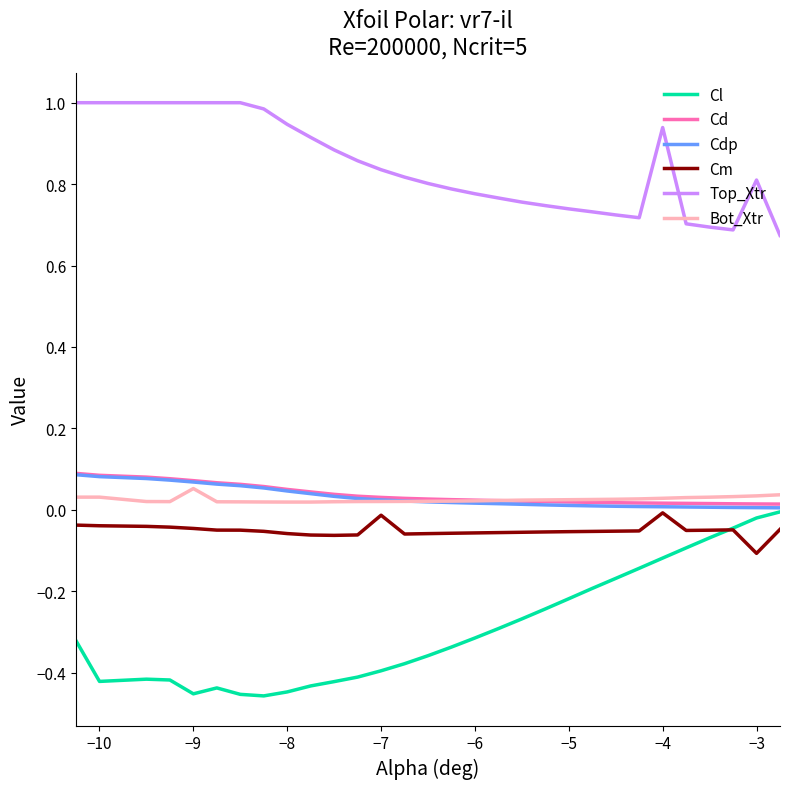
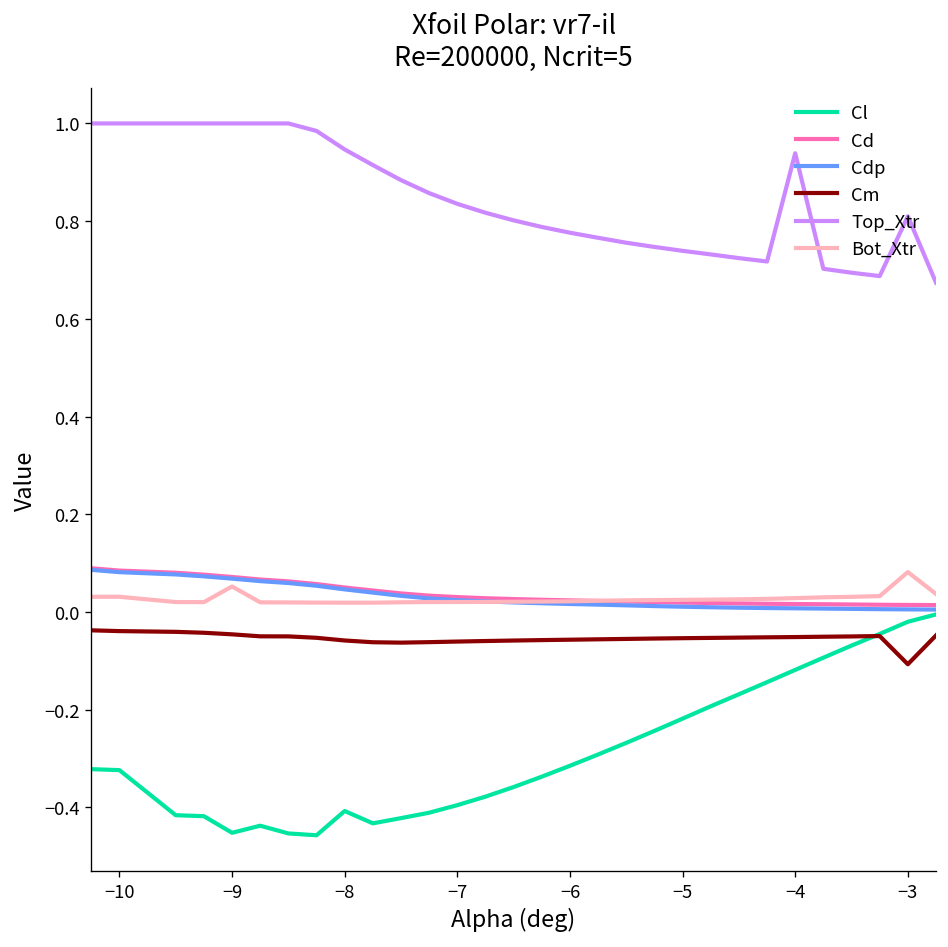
  {
    "Cl": {
-     "−10": -0.42,
+     "−10": -0.32,
      "−9": -0.45,
-     "−8": -0.45,
+     "−8": -0.41,
      "−7": -0.40,
      "−6": -0.32,
      "−5": -0.22,
      "−4": -0.12,
      "−3": -0.02
    },
    "Cd": {
      "−4": 0.02,
      "−3": 0.01
    },
    "Cdp": {
      "−5": 0.01,
      "−4": 0.01,
      "−3": 0.01
    },
    "Cm": {
      "−10": -0.04,
      "−9": -0.05,
      "−8": -0.06,
-     "−7": -0.01,
+     "−7": -0.06,
      "−6": -0.06,
      "−5": -0.05,
-     "−4": -0.01,
+     "−4": -0.05,
      "−3": -0.11
    },
    "Top_Xtr": {
      "−10": 1.00,
      "−9": 1.00,
      "−8": 0.95,
      "−7": 0.84,
      "−6": 0.78,
      "−5": 0.74,
      "−4": 0.94,
      "−3": 0.81
    },
    "Bot_Xtr": {
      "−10": 0.03,
      "−9": 0.05,
      "−8": 0.02,
      "−4": 0.03,
-     "−3": 0.03
+     "−3": 0.08
    }
  }
